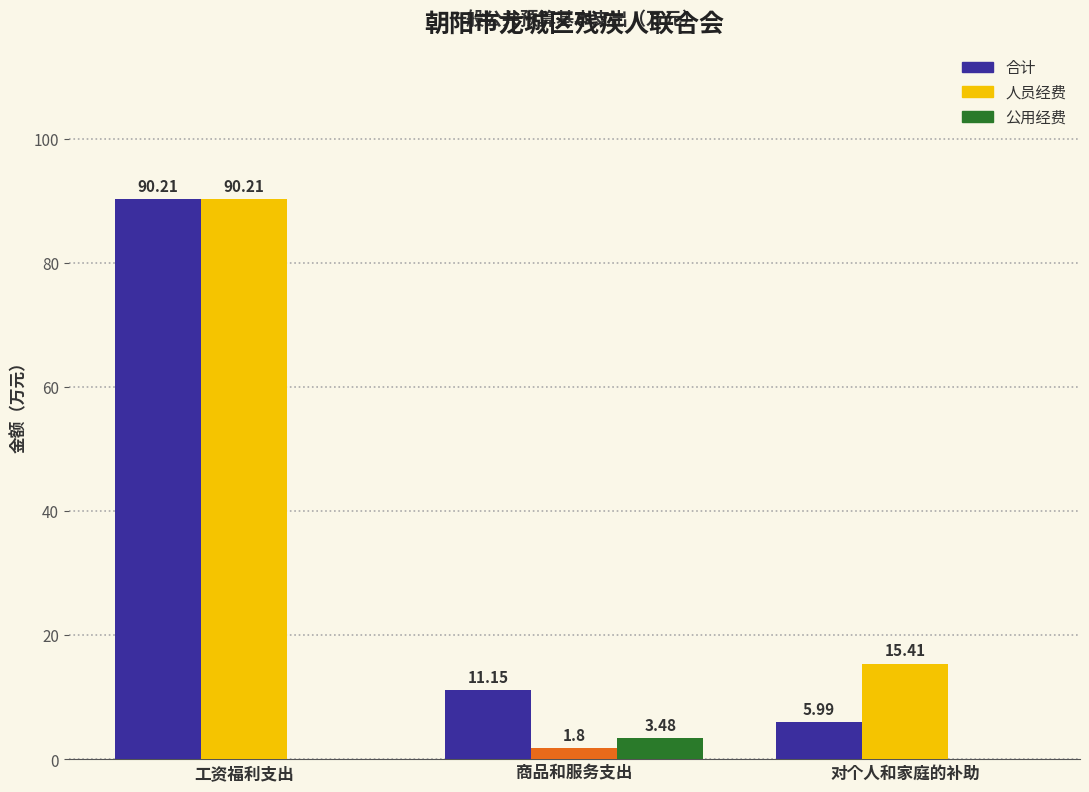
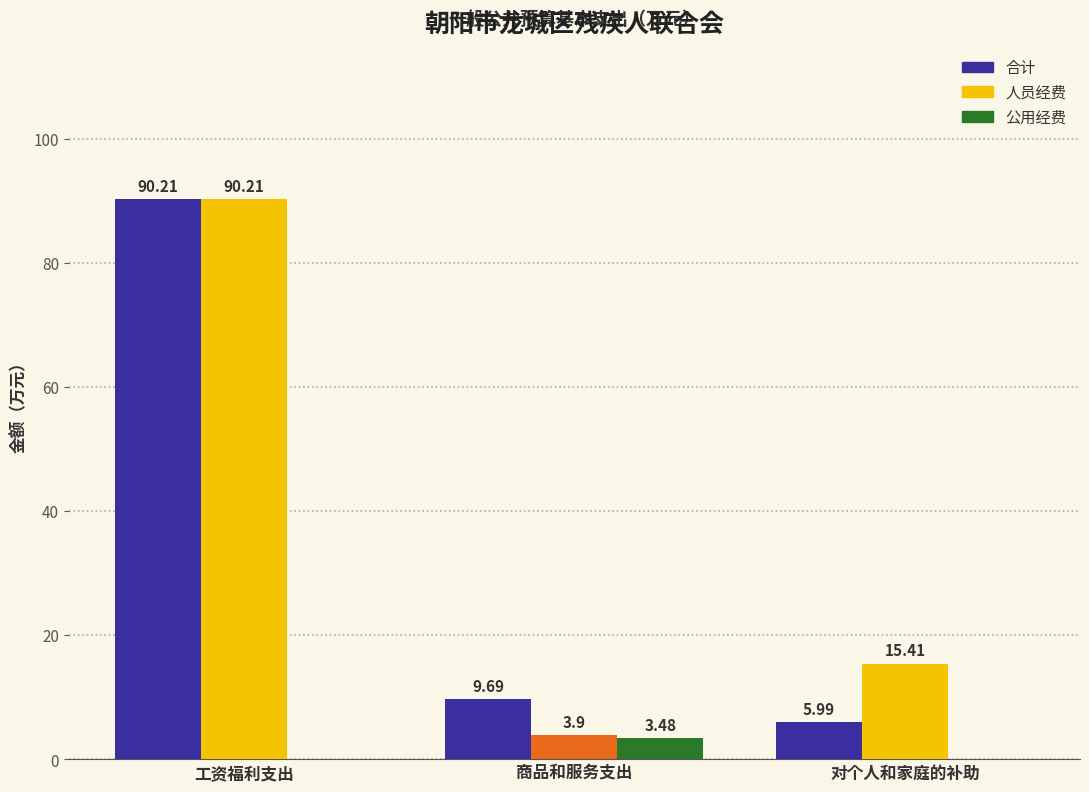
  {
    "合计": {
      "工资福利支出": 90.21,
-     "商品和服务支出": 11.15,
+     "商品和服务支出": 9.69,
      "对个人和家庭的补助": 5.99
    },
    "人员经费": {
      "工资福利支出": 90.21,
-     "商品和服务支出": 1.8,
+     "商品和服务支出": 3.9,
      "对个人和家庭的补助": 15.41
    },
    "公用经费": {
      "商品和服务支出": 3.48
    }
  }
